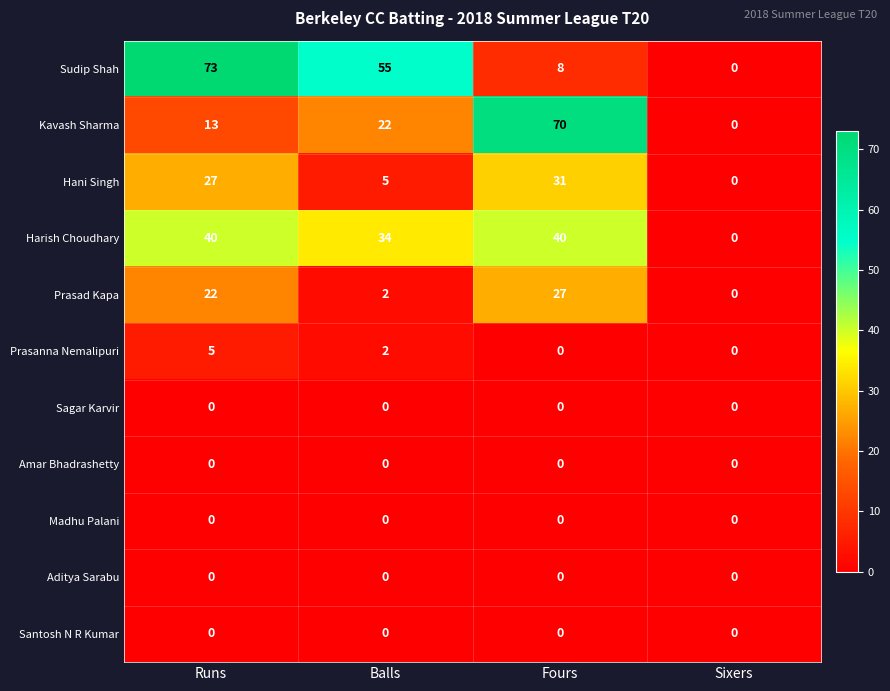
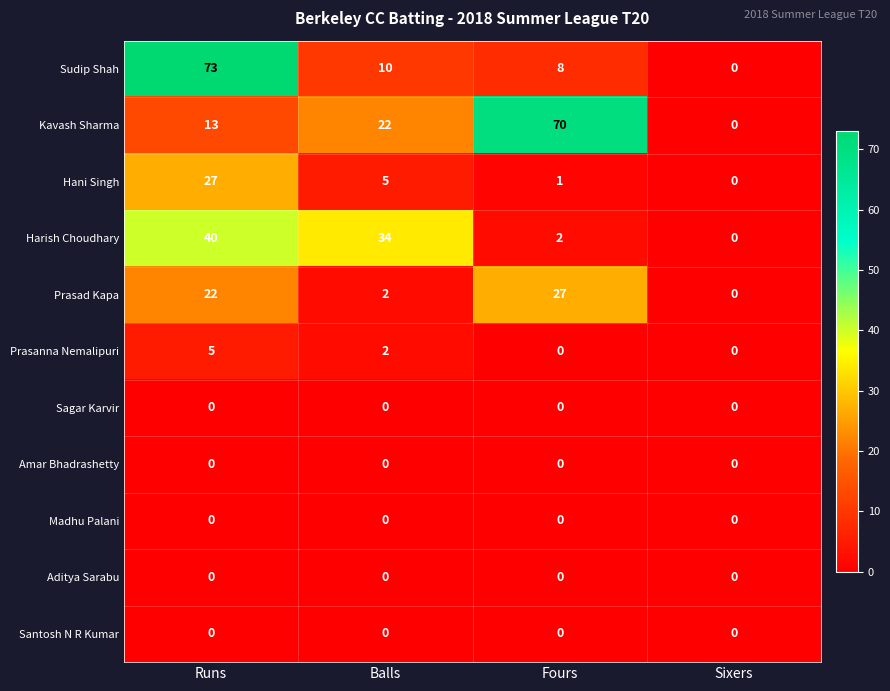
  {
    "Sudip Shah": {
      "Runs": 73,
-     "Balls": 55,
+     "Balls": 10,
      "Fours": 8,
      "Sixers": 0
    },
    "Kavash Sharma": {
      "Runs": 13,
      "Balls": 22,
      "Fours": 70,
      "Sixers": 0
    },
    "Hani Singh": {
      "Runs": 27,
      "Balls": 5,
-     "Fours": 31,
+     "Fours": 1,
      "Sixers": 0
    },
    "Harish Choudhary": {
      "Runs": 40,
      "Balls": 34,
-     "Fours": 40,
+     "Fours": 2,
      "Sixers": 0
    },
    "Prasad Kapa": {
      "Runs": 22,
      "Balls": 2,
      "Fours": 27,
      "Sixers": 0
    },
    "Prasanna Nemalipuri": {
      "Runs": 5,
      "Balls": 2,
      "Fours": 0,
      "Sixers": 0
    },
    "Sagar Karvir": {
      "Runs": 0,
      "Balls": 0,
      "Fours": 0,
      "Sixers": 0
    },
    "Amar Bhadrashetty": {
      "Runs": 0,
      "Balls": 0,
      "Fours": 0,
      "Sixers": 0
    },
    "Madhu Palani": {
      "Runs": 0,
      "Balls": 0,
      "Fours": 0,
      "Sixers": 0
    },
    "Aditya Sarabu": {
      "Runs": 0,
      "Balls": 0,
      "Fours": 0,
      "Sixers": 0
    },
    "Santosh N R Kumar": {
      "Runs": 0,
      "Balls": 0,
      "Fours": 0,
      "Sixers": 0
    }
  }
